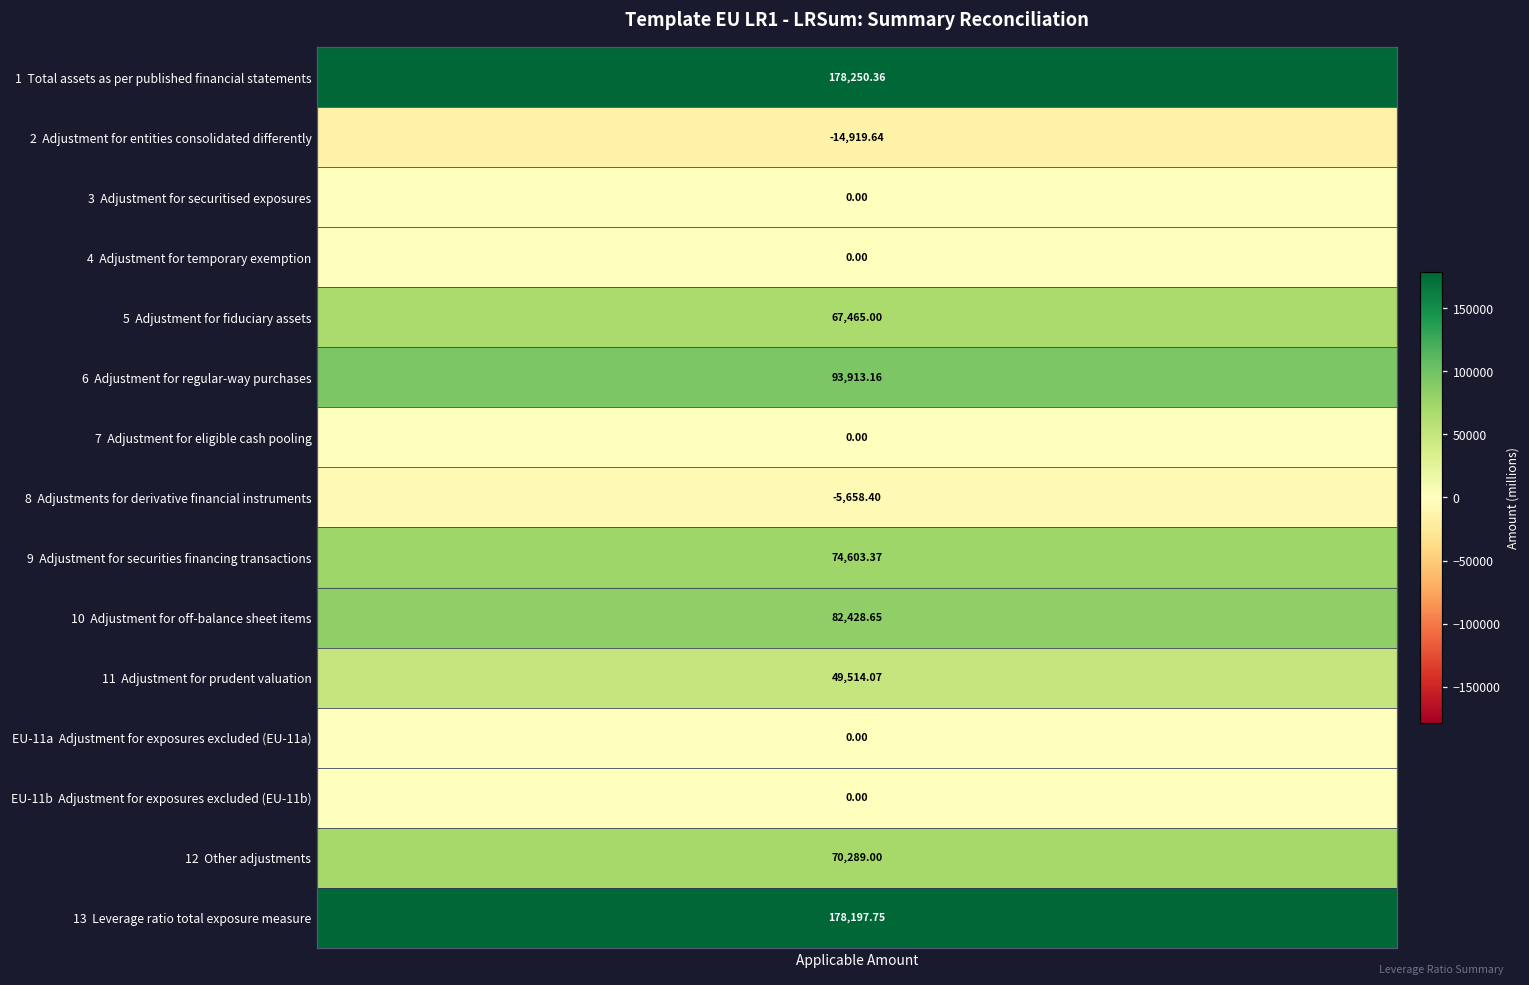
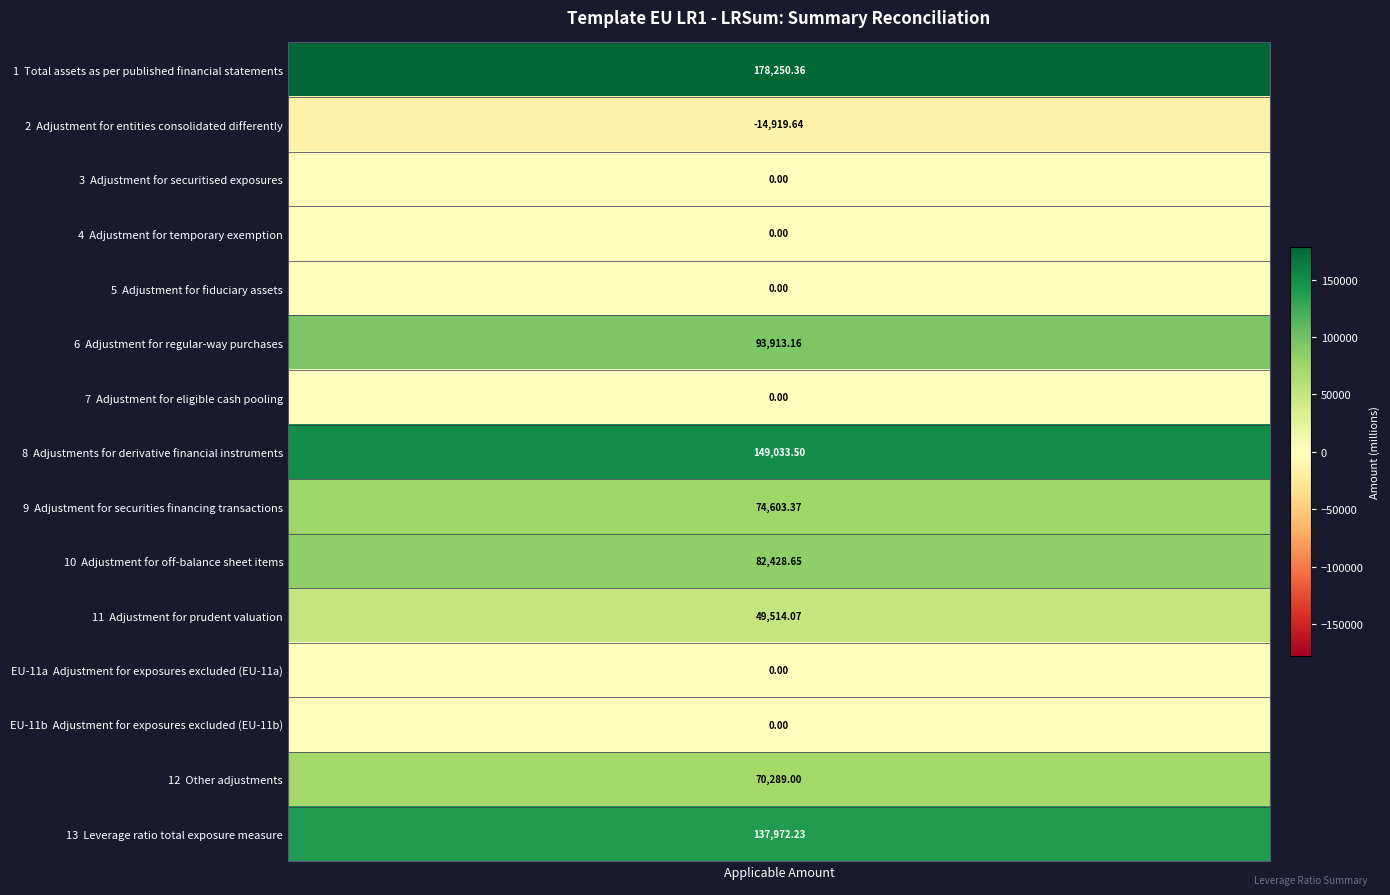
  {
    "1 Total assets as per published financial statements": {
      "Applicable Amount": "178,250.36"
    },
    "2 Adjustment for entities consolidated differently": {
      "Applicable Amount": "-14,919.64"
    },
    "3 Adjustment for securitised exposures": {
      "Applicable Amount": "0.00"
    },
    "4 Adjustment for temporary exemption": {
      "Applicable Amount": "0.00"
    },
    "5 Adjustment for fiduciary assets": {
-     "Applicable Amount": "67,465.00"
+     "Applicable Amount": "0.00"
    },
    "6 Adjustment for regular-way purchases": {
      "Applicable Amount": "93,913.16"
    },
    "7 Adjustment for eligible cash pooling": {
      "Applicable Amount": "0.00"
    },
    "8 Adjustments for derivative financial instruments": {
-     "Applicable Amount": "-5,658.40"
+     "Applicable Amount": "149,033.50"
    },
    "9 Adjustment for securities financing transactions": {
      "Applicable Amount": "74,603.37"
    },
    "10 Adjustment for off-balance sheet items": {
      "Applicable Amount": "82,428.65"
    },
    "11 Adjustment for prudent valuation": {
      "Applicable Amount": "49,514.07"
    },
    "EU-11a Adjustment for exposures excluded (EU-11a)": {
      "Applicable Amount": "0.00"
    },
    "EU-11b Adjustment for exposures excluded (EU-11b)": {
      "Applicable Amount": "0.00"
    },
    "12 Other adjustments": {
      "Applicable Amount": "70,289.00"
    },
    "13 Leverage ratio total exposure measure": {
-     "Applicable Amount": "178,197.75"
+     "Applicable Amount": "137,972.23"
    }
  }
